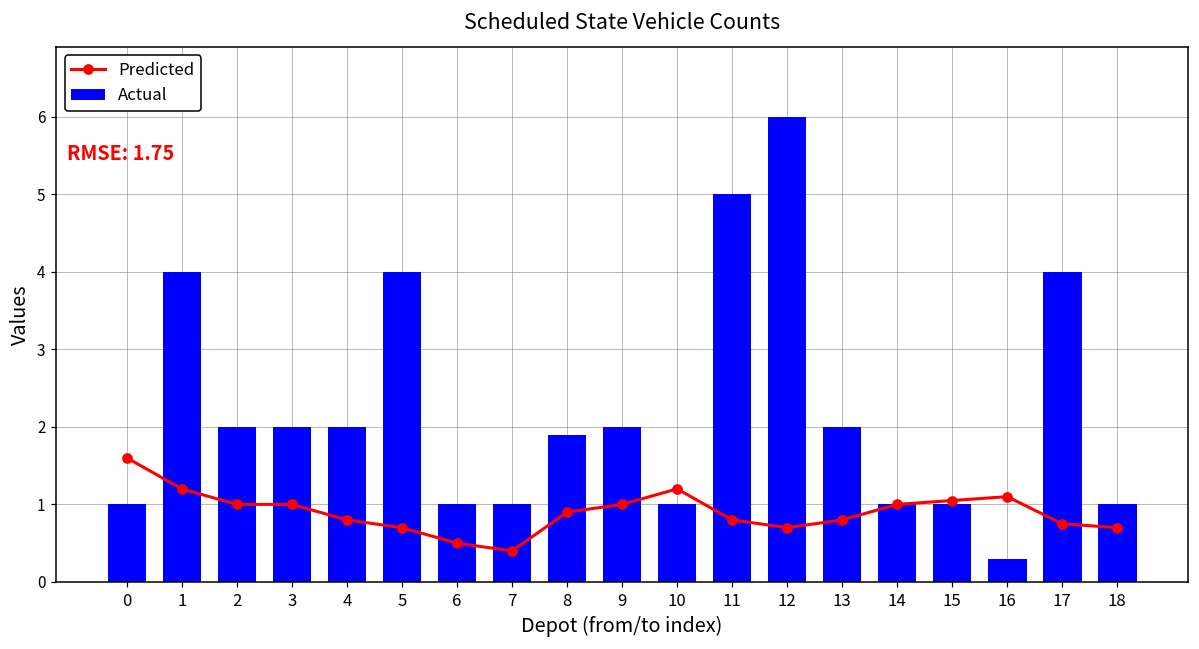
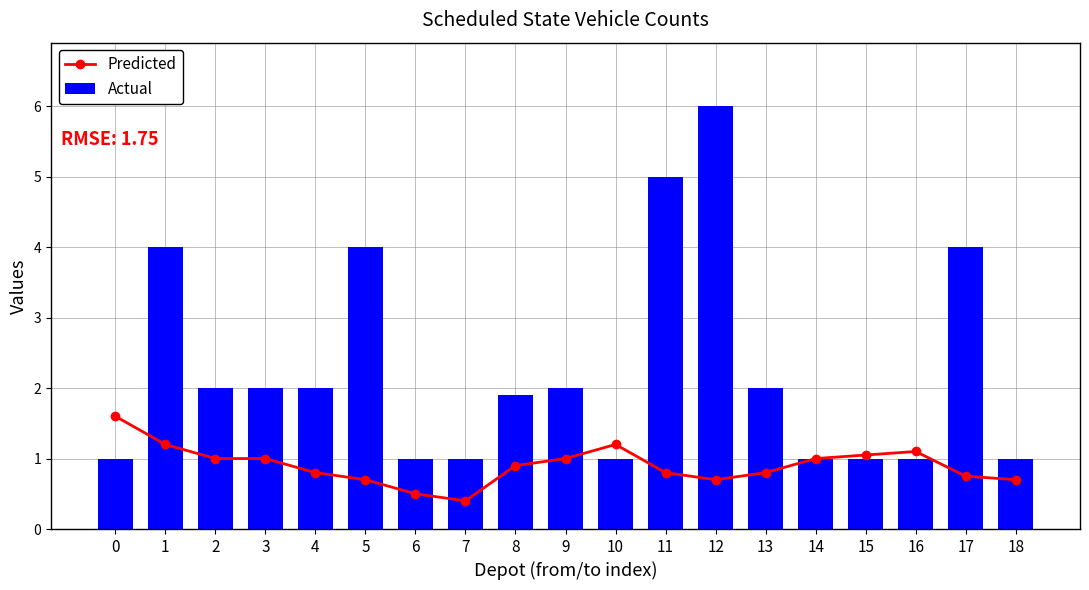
  {
    "Predicted": {
      "0": 1.6,
      "1": 1.2,
      "2": 1.0,
      "3": 1.0,
      "4": 0.8,
      "5": 0.7,
      "6": 0.5,
      "7": 0.4,
      "8": 0.9,
      "9": 1.0,
      "10": 1.2,
      "11": 0.8,
      "12": 0.7,
      "13": 0.8,
      "14": 1.0,
      "15": 1.1,
      "16": 1.1,
      "17": 0.8,
      "18": 0.7
    },
    "Actual": {
      "0": 1.0,
      "1": 4.0,
      "2": 2.0,
      "3": 2.0,
      "4": 2.0,
      "5": 4.0,
      "6": 1.0,
      "7": 1.0,
      "8": 1.9,
      "9": 2.0,
      "10": 1.0,
      "11": 5.0,
      "12": 6.0,
      "13": 2.0,
      "14": 1.0,
      "15": 1.0,
-     "16": 0.3,
+     "16": 1.0,
      "17": 4.0,
      "18": 1.0
    }
  }
